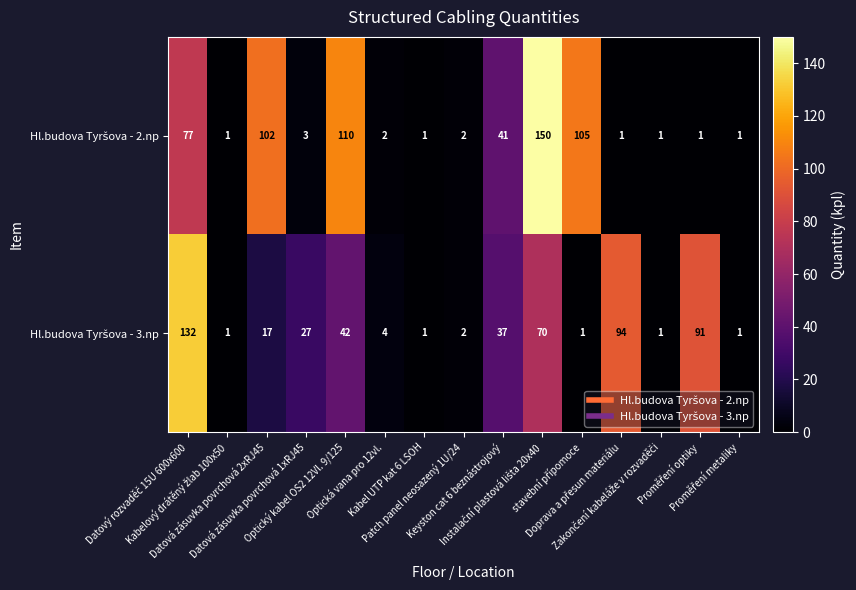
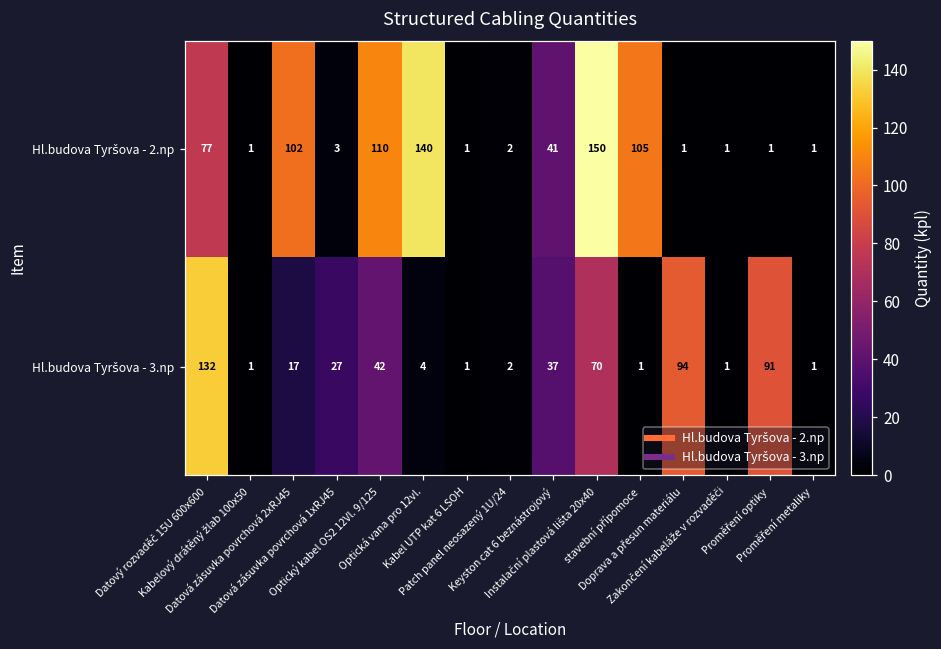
  {
    "Hl.budova Tyršova - 2.np": {
      "Datový rozvaděč 15U 600x600": 77,
      "Kabelový drátěný žlab 100x50": 1,
      "Datová zásuvka povrchová 2xRJ45": 102,
      "Datová zásuvka povrchová 1xRJ45": 3,
      "Optický kabel OS2 12Vl. 9/125": 110,
-     "Optická vana pro 12vl.": 2,
+     "Optická vana pro 12vl.": 140,
      "Kabel UTP kat 6 LSOH": 1,
      "Patch panel neosazený 1U/24": 2,
      "Keyston cat 6 beznástrojový": 41,
      "Instalační plastová lišta 20x40": 150,
      "stavební přípomoce": 105,
      "Doprava a přesun materiálu": 1,
      "Zakončení kabeláže v rozvaděči": 1,
      "Proměření optiky": 1,
      "Proměření metaliky": 1
    },
    "Hl.budova Tyršova - 3.np": {
      "Datový rozvaděč 15U 600x600": 132,
      "Kabelový drátěný žlab 100x50": 1,
      "Datová zásuvka povrchová 2xRJ45": 17,
      "Datová zásuvka povrchová 1xRJ45": 27,
      "Optický kabel OS2 12Vl. 9/125": 42,
      "Optická vana pro 12vl.": 4,
      "Kabel UTP kat 6 LSOH": 1,
      "Patch panel neosazený 1U/24": 2,
      "Keyston cat 6 beznástrojový": 37,
      "Instalační plastová lišta 20x40": 70,
      "stavební přípomoce": 1,
      "Doprava a přesun materiálu": 94,
      "Zakončení kabeláže v rozvaděči": 1,
      "Proměření optiky": 91,
      "Proměření metaliky": 1
    }
  }
